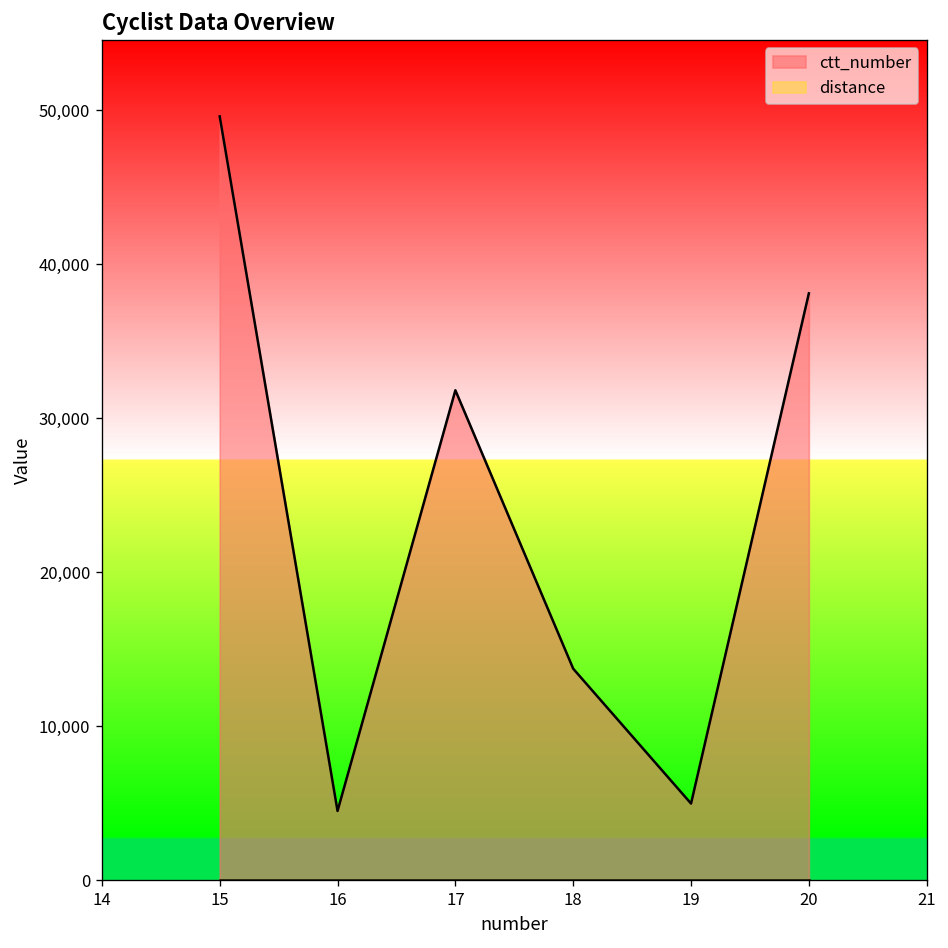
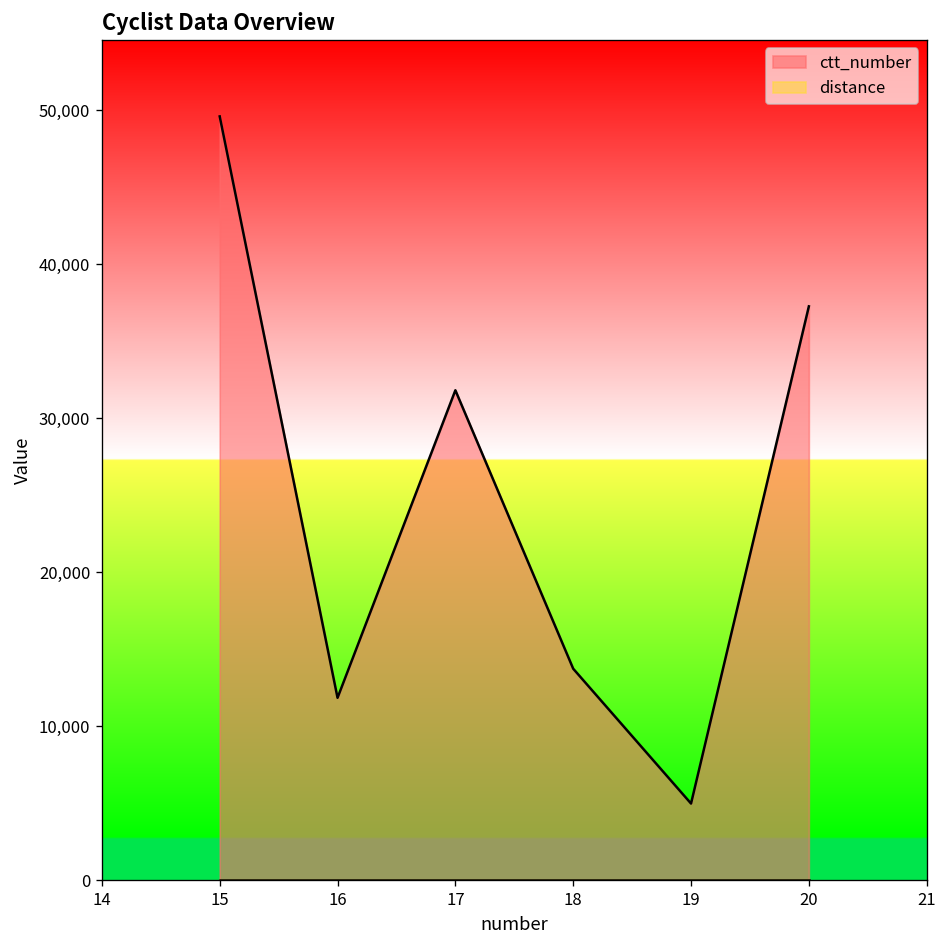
  {
    "ctt_number": {
      "15": "49,600",
-     "16": "4,500",
+     "16": "11,900",
      "17": "31,800",
      "18": "13,700",
      "19": "5,000",
-     "20": "38,100"
+     "20": "37,300"
    },
    "distance": {
      "15": "0",
      "16": "0",
      "17": "0",
      "18": "0",
      "19": "0",
      "20": "0"
    }
  }
